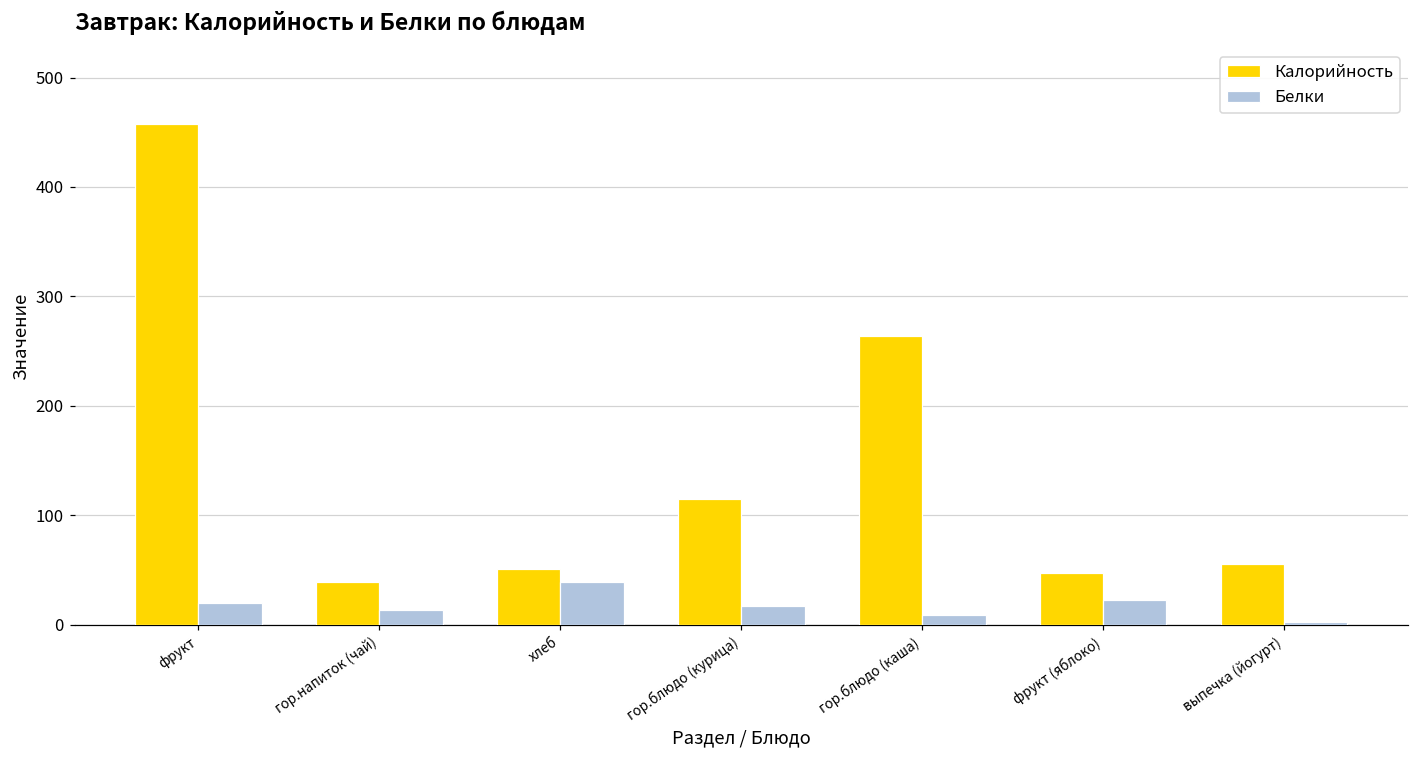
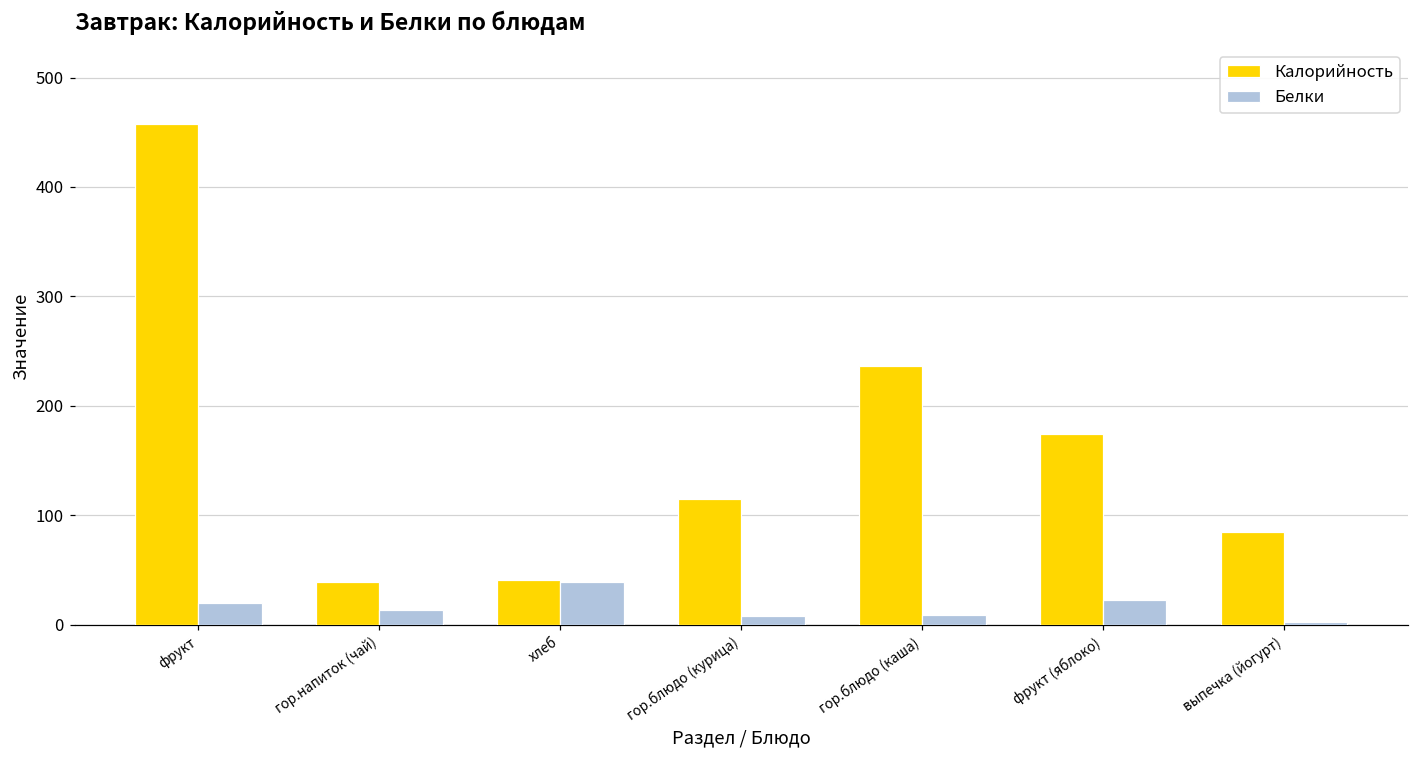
  {
    "Калорийность": {
      "фрукт": 460,
      "гор.напиток (чай)": 40,
-     "хлеб": 50,
+     "хлеб": 40,
      "гор.блюдо (курица)": 110,
-     "гор.блюдо (каша)": 260,
-     "фрукт (яблоко)": 50,
-     "выпечка (йогурт)": 60
+     "гор.блюдо (каша)": 240,
+     "фрукт (яблоко)": 170,
+     "выпечка (йогурт)": 90
    },
    "Белки": {
      "фрукт": 20,
      "гор.напиток (чай)": 10,
      "хлеб": 40,
-     "гор.блюдо (курица)": 20,
+     "гор.блюдо (курица)": 10,
      "гор.блюдо (каша)": 10,
      "фрукт (яблоко)": 20
    }
  }
